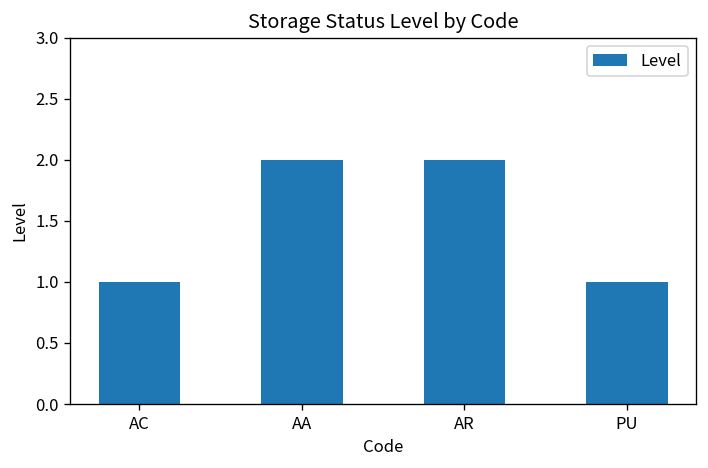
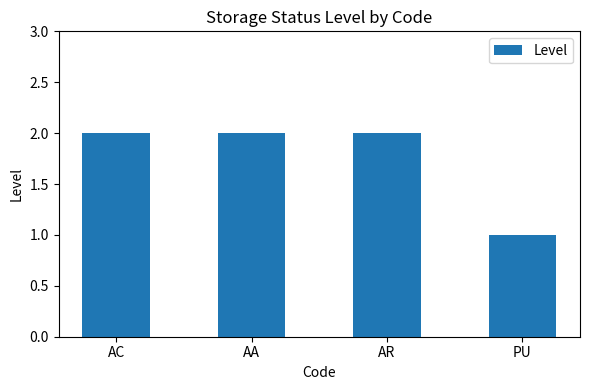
  {
-   "AC": 1,
+   "AC": 2,
    "AA": 2,
    "AR": 2,
    "PU": 1
  }
